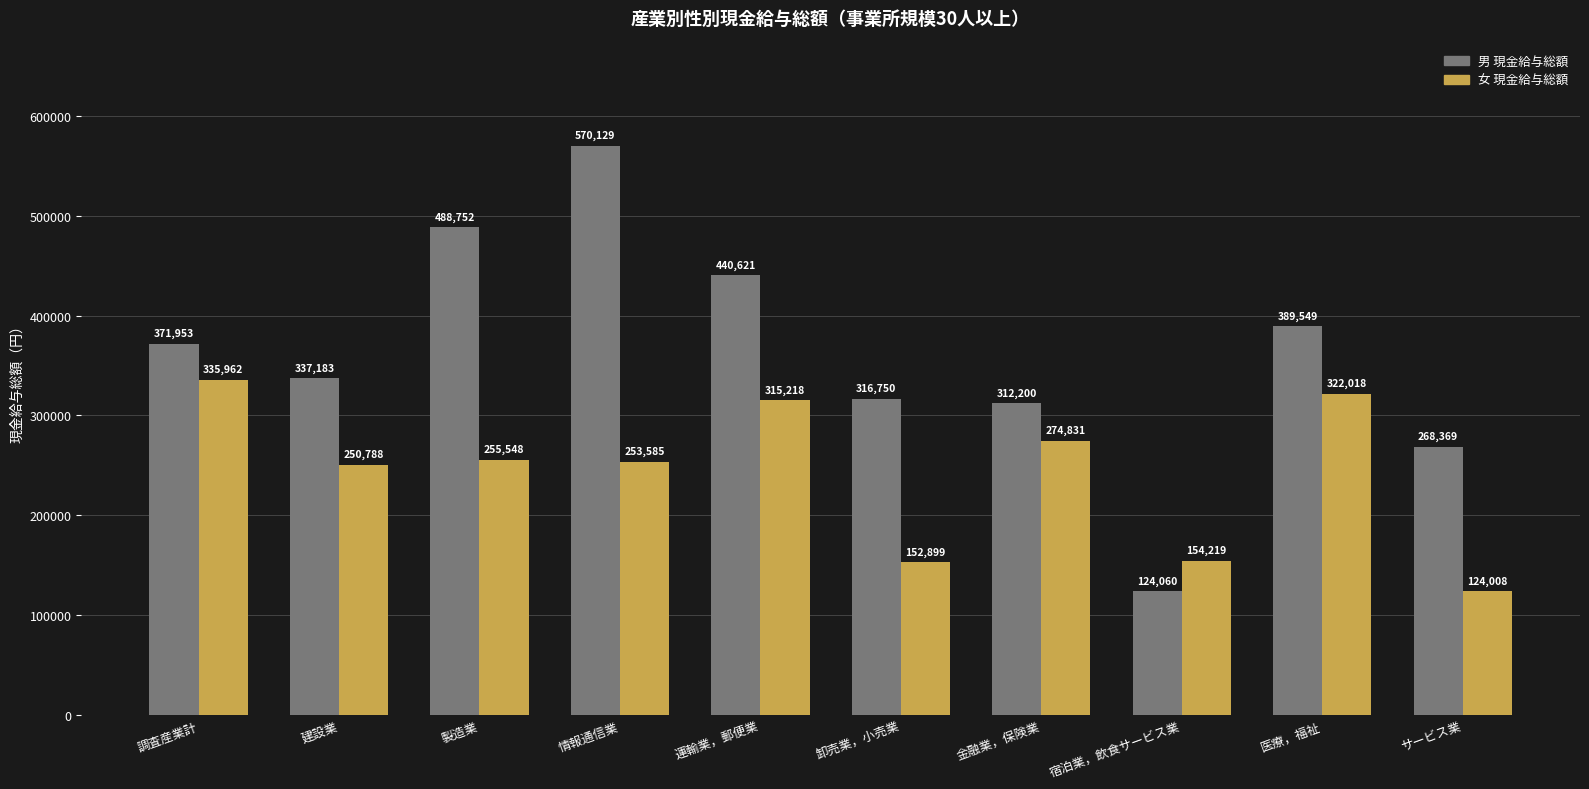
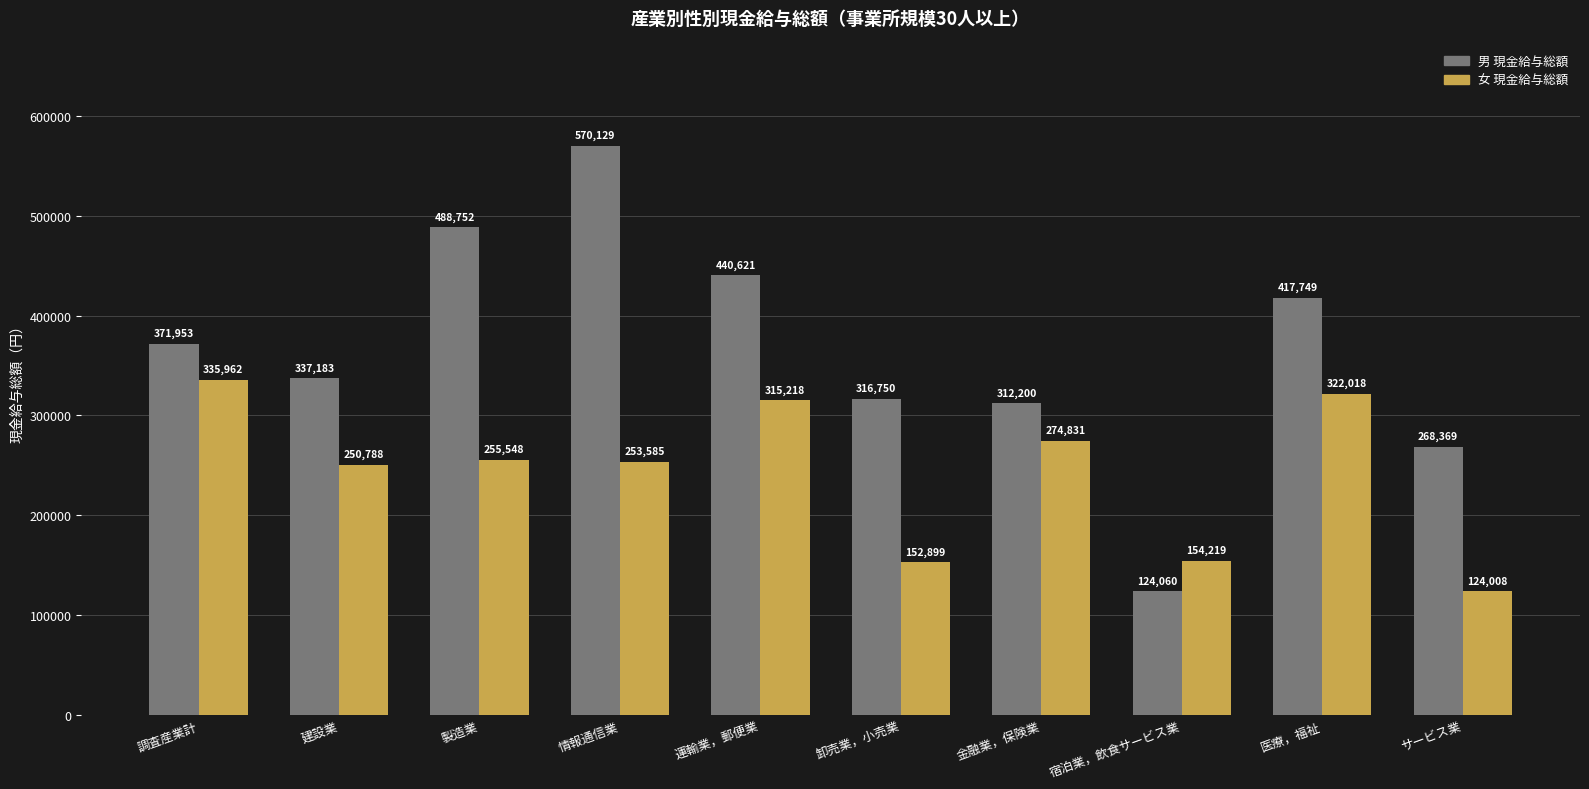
  {
    "男 現金給与総額": {
      "調査産業計": "371,953",
      "建設業": "337,183",
      "製造業": "488,752",
      "情報通信業": "570,129",
      "運輸業，郵便業": "440,621",
      "卸売業，小売業": "316,750",
      "金融業，保険業": "312,200",
      "宿泊業，飲食サービス業": "124,060",
-     "医療，福祉": "389,549",
+     "医療，福祉": "417,749",
      "サービス業": "268,369"
    },
    "女 現金給与総額": {
      "調査産業計": "335,962",
      "建設業": "250,788",
      "製造業": "255,548",
      "情報通信業": "253,585",
      "運輸業，郵便業": "315,218",
      "卸売業，小売業": "152,899",
      "金融業，保険業": "274,831",
      "宿泊業，飲食サービス業": "154,219",
      "医療，福祉": "322,018",
      "サービス業": "124,008"
    }
  }
